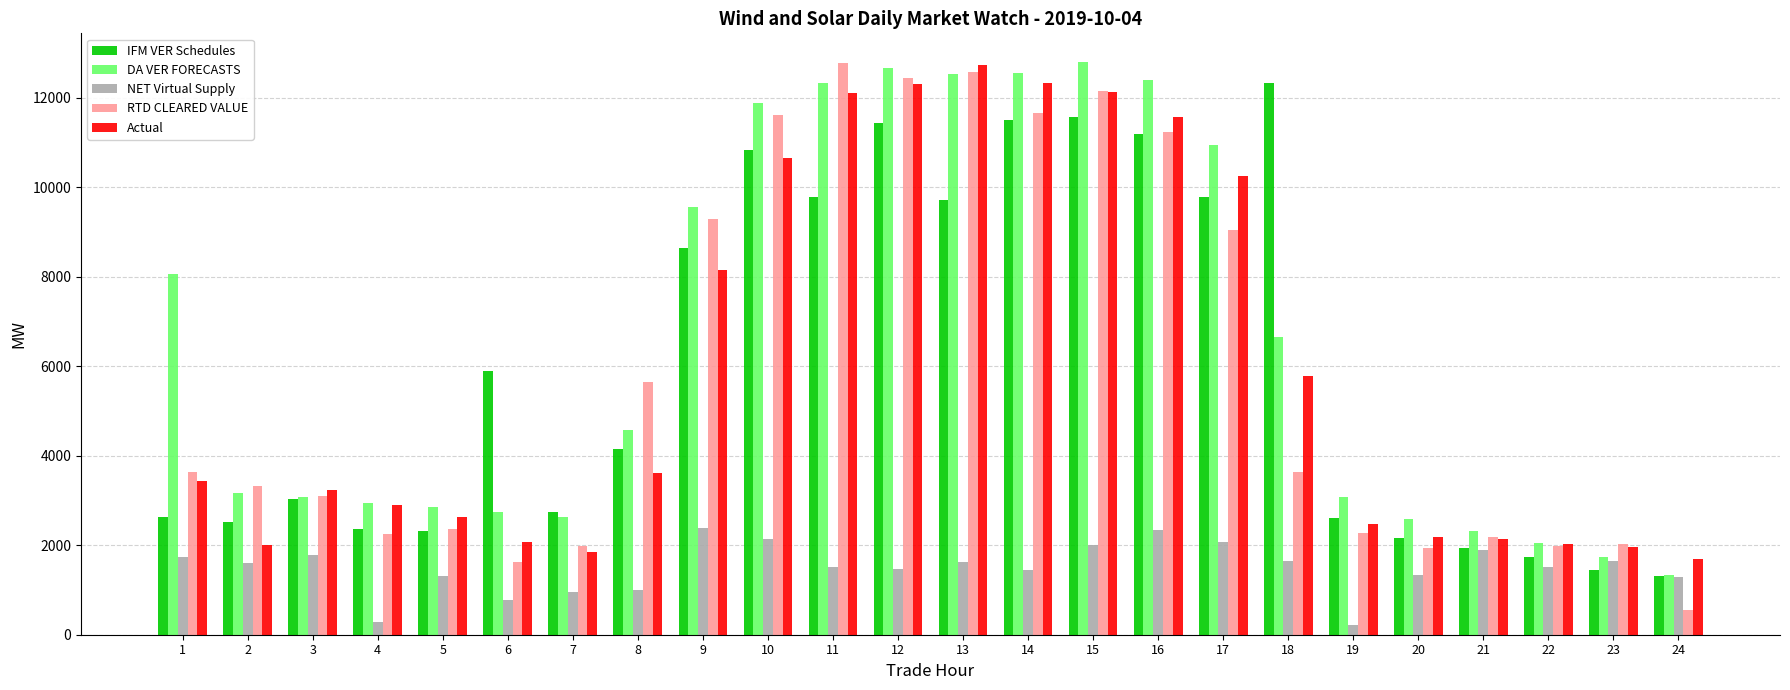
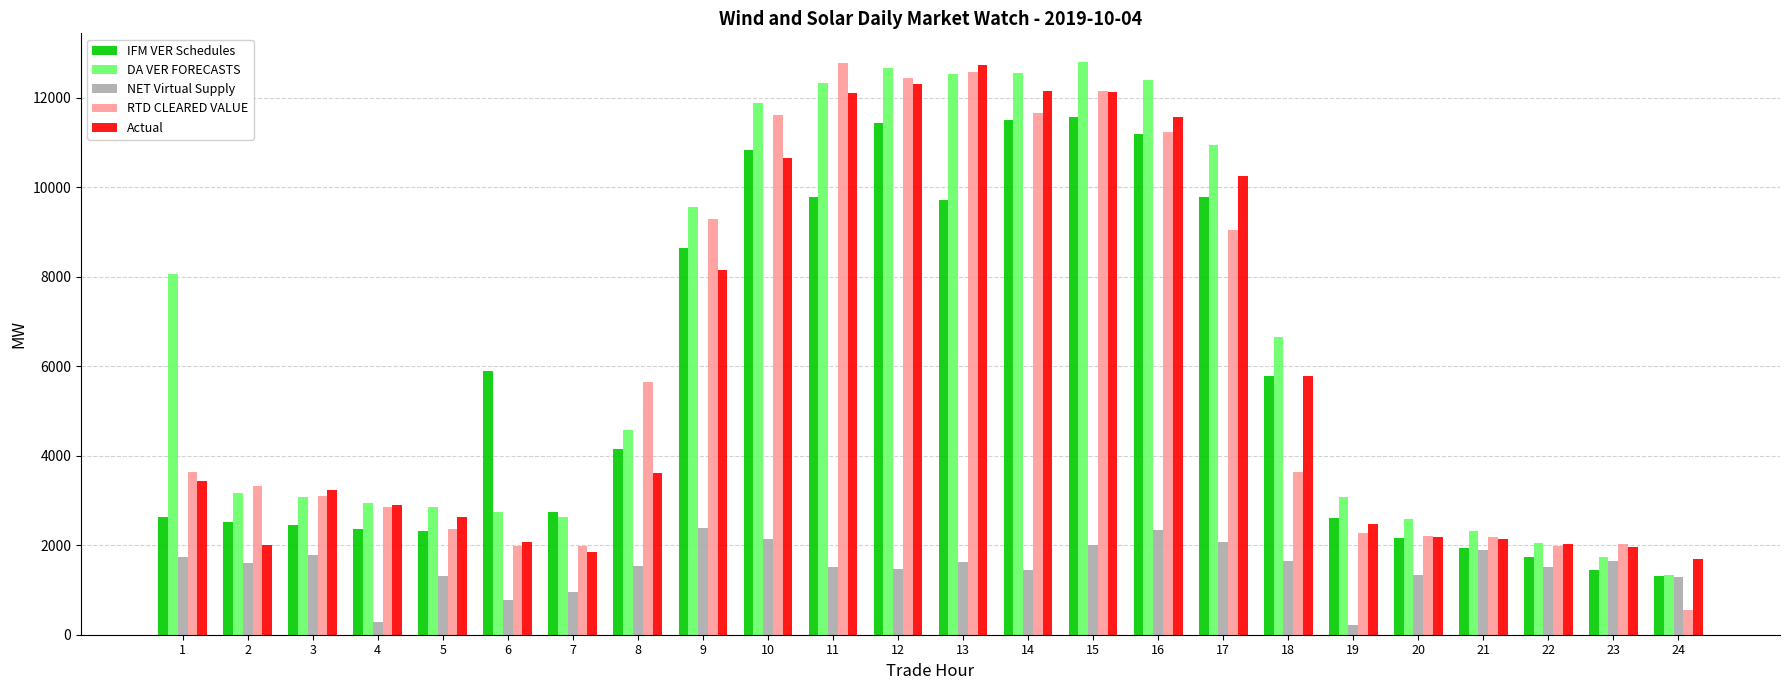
  {
    "IFM VER Schedules": {
      "1": 2600,
      "2": 2500,
-     "3": 3000,
+     "3": 2500,
      "4": 2400,
      "5": 2300,
      "6": 5900,
      "7": 2700,
      "8": 4100,
      "9": 8600,
      "10": 10800,
      "11": 9800,
      "12": 11400,
      "13": 9700,
      "14": 11500,
      "15": 11600,
      "16": 11200,
      "17": 9800,
-     "18": 12300,
+     "18": 5800,
      "19": 2600,
      "20": 2200,
      "21": 1900,
      "22": 1700,
      "23": 1500,
      "24": 1300
    },
    "DA VER FORECASTS": {
      "1": 8100,
      "2": 3200,
      "3": 3100,
      "4": 2900,
      "5": 2800,
      "6": 2700,
      "7": 2600,
      "8": 4600,
      "9": 9600,
      "10": 11900,
      "11": 12300,
      "12": 12700,
      "13": 12500,
      "14": 12600,
      "15": 12800,
      "16": 12400,
      "17": 10900,
      "18": 6600,
      "19": 3100,
      "20": 2600,
      "21": 2300,
      "22": 2100,
      "23": 1700,
      "24": 1300
    },
    "NET Virtual Supply": {
      "1": 1700,
      "2": 1600,
      "3": 1800,
      "4": 300,
      "5": 1300,
      "6": 800,
      "7": 1000,
-     "8": 1000,
+     "8": 1500,
      "9": 2400,
      "10": 2100,
      "11": 1500,
      "12": 1500,
      "13": 1600,
      "14": 1400,
      "15": 2000,
      "16": 2300,
      "17": 2100,
      "18": 1700,
      "19": 200,
      "20": 1300,
      "21": 1900,
      "22": 1500,
      "23": 1700,
      "24": 1300
    },
    "RTD CLEARED VALUE": {
      "1": 3600,
      "2": 3300,
      "3": 3100,
-     "4": 2200,
+     "4": 2900,
      "5": 2400,
-     "6": 1600,
+     "6": 2000,
      "7": 2000,
      "8": 5700,
      "9": 9300,
      "10": 11600,
      "11": 12800,
      "12": 12400,
      "13": 12600,
      "14": 11700,
      "15": 12200,
      "16": 11200,
      "17": 9100,
      "18": 3600,
      "19": 2300,
-     "20": 1900,
+     "20": 2200,
      "21": 2200,
      "22": 2000,
      "23": 2000,
      "24": 600
    },
    "Actual": {
      "1": 3400,
      "2": 2000,
      "3": 3200,
      "4": 2900,
      "5": 2600,
      "6": 2100,
      "7": 1800,
      "8": 3600,
      "9": 8200,
      "10": 10700,
      "11": 12100,
      "12": 12300,
      "13": 12700,
-     "14": 12300,
+     "14": 12100,
      "15": 12100,
      "16": 11600,
      "17": 10300,
      "18": 5800,
      "19": 2500,
      "20": 2200,
      "21": 2100,
      "22": 2000,
      "23": 2000,
      "24": 1700
    }
  }
